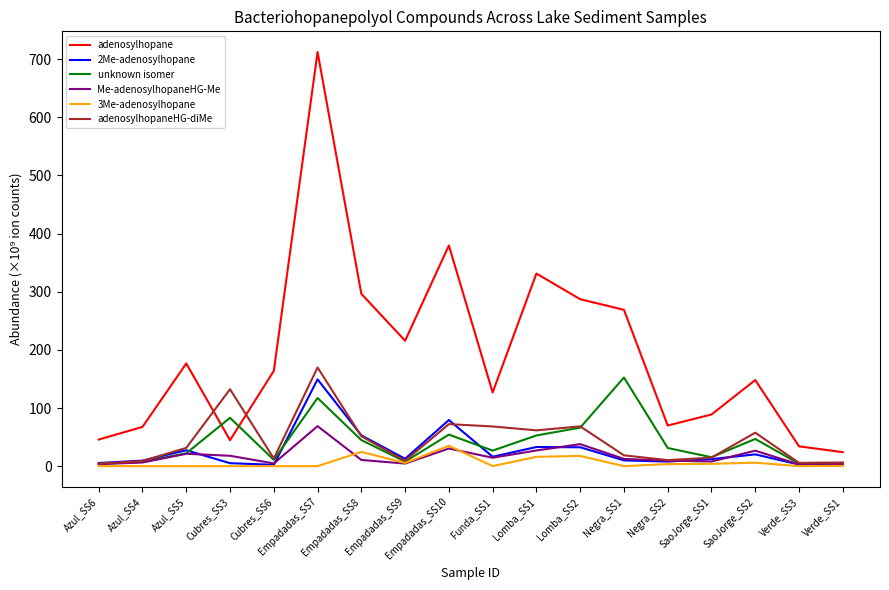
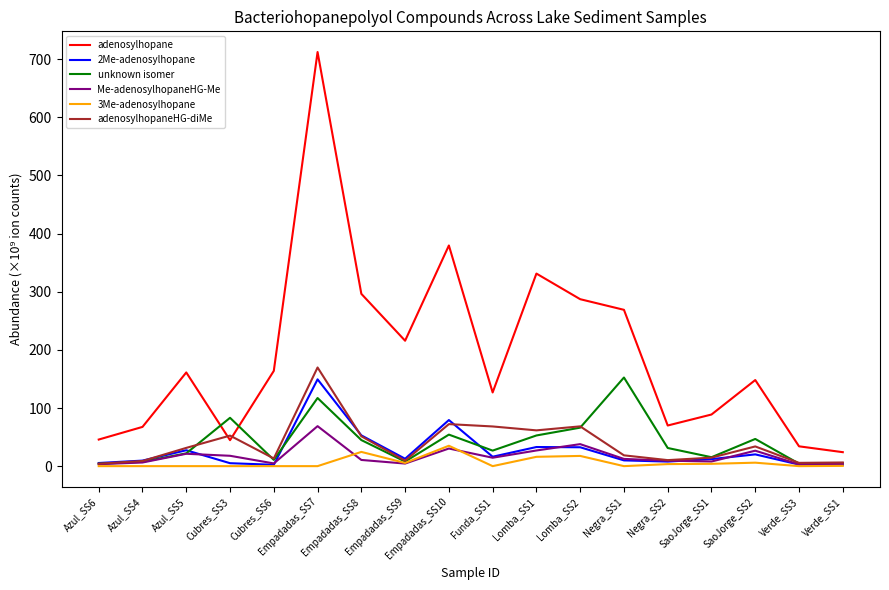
  {
    "adenosylhopane": {
      "Azul_SS6": 50,
      "Azul_SS4": 70,
-     "Azul_SS5": 180,
+     "Azul_SS5": 160,
      "Cubres_SS3": 40,
      "Cubres_SS6": 160,
      "Empadadas_SS7": 710,
      "Empadadas_SS8": 300,
      "Empadadas_SS9": 220,
      "Empadadas_SS10": 380,
      "Funda_SS1": 130,
      "Lomba_SS1": 330,
      "Lomba_SS2": 290,
      "Negra_SS1": 270,
      "Negra_SS2": 70,
      "SaoJorge_SS1": 90,
      "SaoJorge_SS2": 150,
      "Verde_SS3": 30,
      "Verde_SS1": 20
    },
    "2Me-adenosylhopane": {
      "Cubres_SS3": 10,
      "Empadadas_SS7": 150,
      "Empadadas_SS10": 80,
      "Lomba_SS1": 30,
      "Lomba_SS2": 30,
      "SaoJorge_SS2": 20
    },
    "unknown isomer": {
      "Cubres_SS3": 80,
      "Empadadas_SS7": 120,
      "Empadadas_SS8": 40,
      "Empadadas_SS10": 50,
      "Funda_SS1": 30,
      "Lomba_SS1": 50,
      "Negra_SS1": 150,
      "Negra_SS2": 30,
      "SaoJorge_SS2": 50
    },
    "Me-adenosylhopaneHG-Me": {
      "Cubres_SS3": 20,
      "Empadadas_SS7": 70,
      "Empadadas_SS8": 10,
      "Empadadas_SS10": 30,
      "Lomba_SS1": 30,
      "Lomba_SS2": 40,
      "SaoJorge_SS2": 30
    },
    "3Me-adenosylhopane": {
      "Azul_SS4": 0,
      "Azul_SS5": 0,
      "Cubres_SS3": 0,
      "Empadadas_SS7": 0,
      "Empadadas_SS8": 20,
      "Empadadas_SS10": 40,
      "Funda_SS1": 0,
      "Lomba_SS1": 20,
      "Lomba_SS2": 20,
      "Negra_SS1": 0,
      "SaoJorge_SS2": 10
    },
    "adenosylhopaneHG-diMe": {
-     "Cubres_SS3": 130,
+     "Cubres_SS3": 50,
      "Empadadas_SS7": 170,
      "Empadadas_SS10": 70,
      "Funda_SS1": 70,
      "Lomba_SS1": 60,
      "Negra_SS1": 20,
-     "SaoJorge_SS2": 60
+     "SaoJorge_SS2": 30
    }
  }
